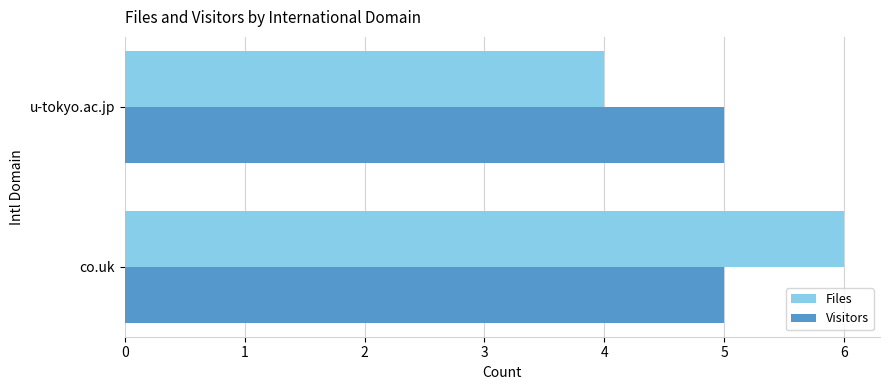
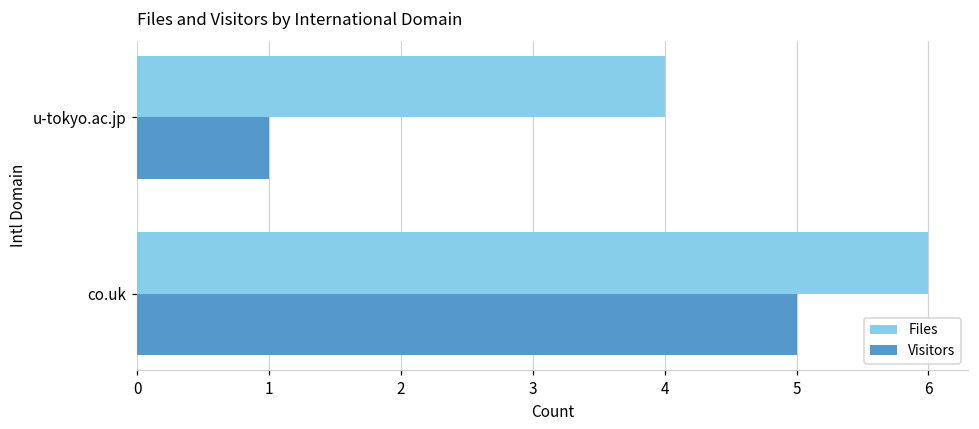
  {
    "Files": {
      "u-tokyo.ac.jp": 4,
      "co.uk": 6
    },
    "Visitors": {
-     "u-tokyo.ac.jp": 5,
+     "u-tokyo.ac.jp": 1,
      "co.uk": 5
    }
  }
